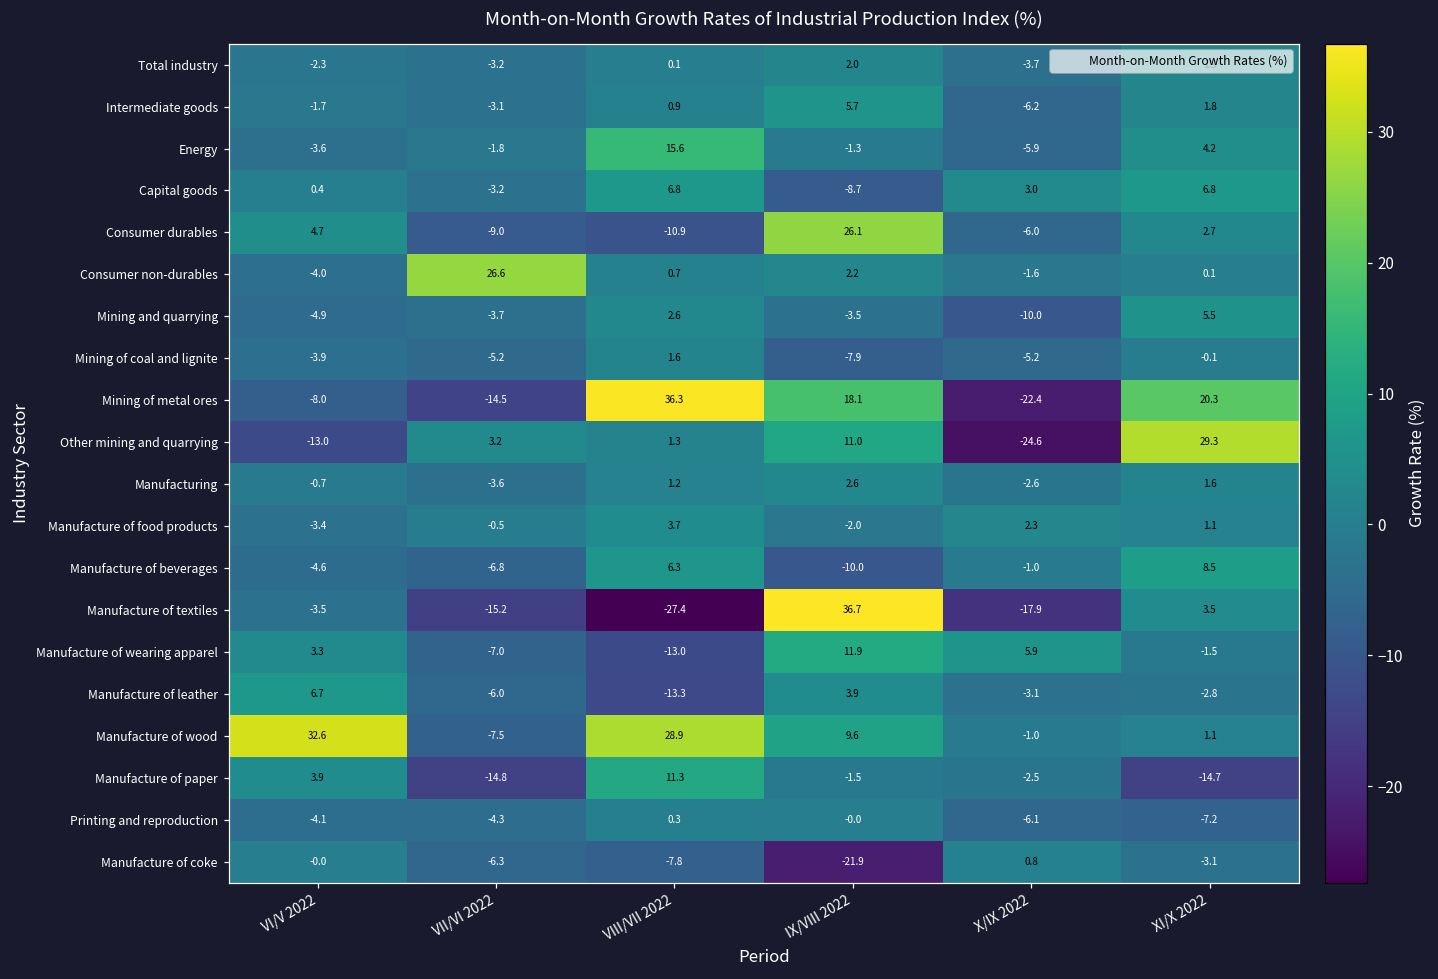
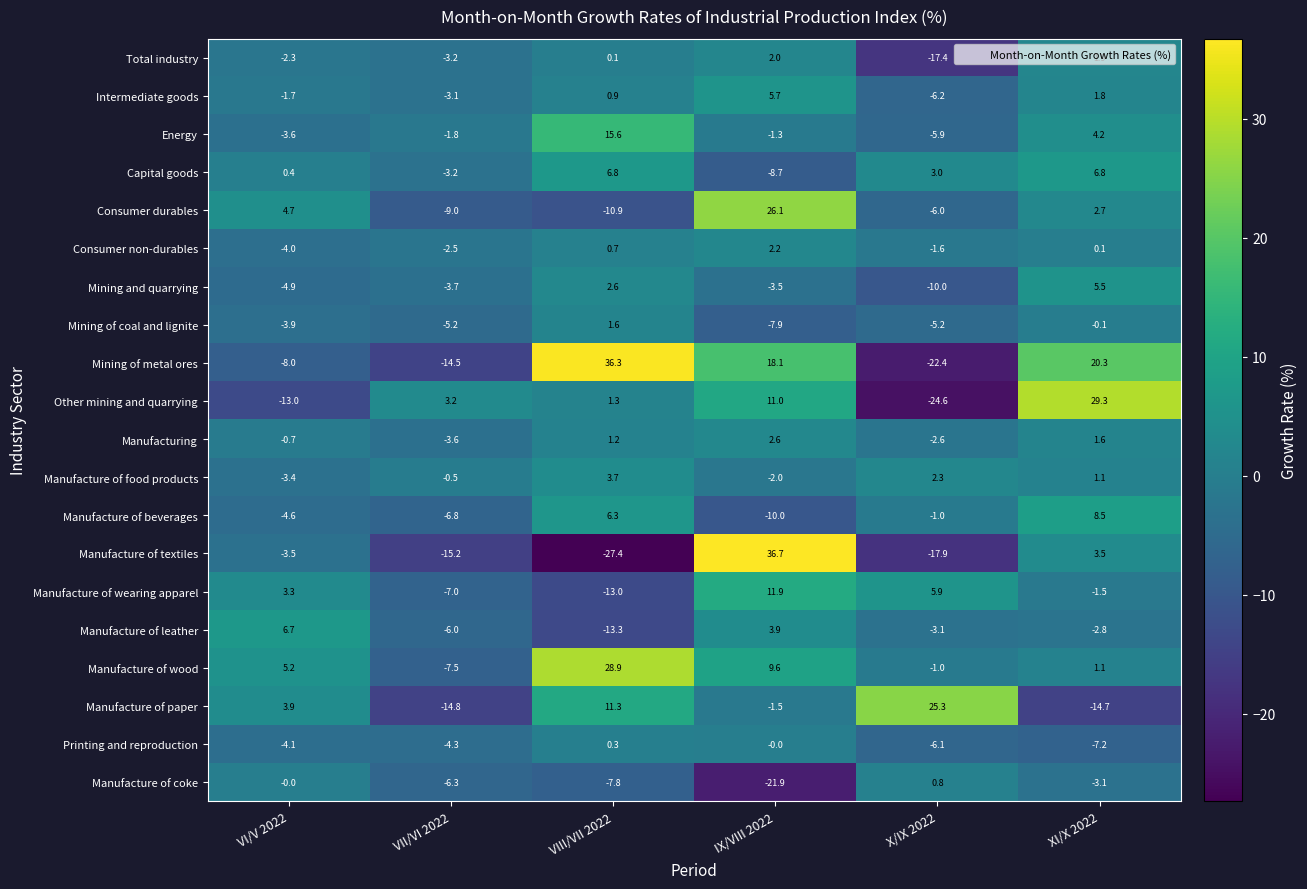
  {
    "Total industry": {
      "VI/V 2022": -2.3,
      "VII/VI 2022": -3.2,
      "VIII/VII 2022": 0.1,
      "IX/VIII 2022": 2.0,
-     "X/IX 2022": -3.7
+     "X/IX 2022": -17.4
    },
    "Intermediate goods": {
      "VI/V 2022": -1.7,
      "VII/VI 2022": -3.1,
      "VIII/VII 2022": 0.9,
      "IX/VIII 2022": 5.7,
      "X/IX 2022": -6.2,
      "XI/X 2022": 1.8
    },
    "Energy": {
      "VI/V 2022": -3.6,
      "VII/VI 2022": -1.8,
      "VIII/VII 2022": 15.6,
      "IX/VIII 2022": -1.3,
      "X/IX 2022": -5.9,
      "XI/X 2022": 4.2
    },
    "Capital goods": {
      "VI/V 2022": 0.4,
      "VII/VI 2022": -3.2,
      "VIII/VII 2022": 6.8,
      "IX/VIII 2022": -8.7,
      "X/IX 2022": 3.0,
      "XI/X 2022": 6.8
    },
    "Consumer durables": {
      "VI/V 2022": 4.7,
      "VII/VI 2022": -9.0,
      "VIII/VII 2022": -10.9,
      "IX/VIII 2022": 26.1,
      "X/IX 2022": -6.0,
      "XI/X 2022": 2.7
    },
    "Consumer non-durables": {
      "VI/V 2022": -4.0,
-     "VII/VI 2022": 26.6,
+     "VII/VI 2022": -2.5,
      "VIII/VII 2022": 0.7,
      "IX/VIII 2022": 2.2,
      "X/IX 2022": -1.6,
      "XI/X 2022": 0.1
    },
    "Mining and quarrying": {
      "VI/V 2022": -4.9,
      "VII/VI 2022": -3.7,
      "VIII/VII 2022": 2.6,
      "IX/VIII 2022": -3.5,
      "X/IX 2022": -10.0,
      "XI/X 2022": 5.5
    },
    "Mining of coal and lignite": {
      "VI/V 2022": -3.9,
      "VII/VI 2022": -5.2,
      "VIII/VII 2022": 1.6,
      "IX/VIII 2022": -7.9,
      "X/IX 2022": -5.2,
      "XI/X 2022": -0.1
    },
    "Mining of metal ores": {
      "VI/V 2022": -8.0,
      "VII/VI 2022": -14.5,
      "VIII/VII 2022": 36.3,
      "IX/VIII 2022": 18.1,
      "X/IX 2022": -22.4,
      "XI/X 2022": 20.3
    },
    "Other mining and quarrying": {
      "VI/V 2022": -13.0,
      "VII/VI 2022": 3.2,
      "VIII/VII 2022": 1.3,
      "IX/VIII 2022": 11.0,
      "X/IX 2022": -24.6,
      "XI/X 2022": 29.3
    },
    "Manufacturing": {
      "VI/V 2022": -0.7,
      "VII/VI 2022": -3.6,
      "VIII/VII 2022": 1.2,
      "IX/VIII 2022": 2.6,
      "X/IX 2022": -2.6,
      "XI/X 2022": 1.6
    },
    "Manufacture of food products": {
      "VI/V 2022": -3.4,
      "VII/VI 2022": -0.5,
      "VIII/VII 2022": 3.7,
      "IX/VIII 2022": -2.0,
      "X/IX 2022": 2.3,
      "XI/X 2022": 1.1
    },
    "Manufacture of beverages": {
      "VI/V 2022": -4.6,
      "VII/VI 2022": -6.8,
      "VIII/VII 2022": 6.3,
      "IX/VIII 2022": -10.0,
      "X/IX 2022": -1.0,
      "XI/X 2022": 8.5
    },
    "Manufacture of textiles": {
      "VI/V 2022": -3.5,
      "VII/VI 2022": -15.2,
      "VIII/VII 2022": -27.4,
      "IX/VIII 2022": 36.7,
      "X/IX 2022": -17.9,
      "XI/X 2022": 3.5
    },
    "Manufacture of wearing apparel": {
      "VI/V 2022": 3.3,
      "VII/VI 2022": -7.0,
      "VIII/VII 2022": -13.0,
      "IX/VIII 2022": 11.9,
      "X/IX 2022": 5.9,
      "XI/X 2022": -1.5
    },
    "Manufacture of leather": {
      "VI/V 2022": 6.7,
      "VII/VI 2022": -6.0,
      "VIII/VII 2022": -13.3,
      "IX/VIII 2022": 3.9,
      "X/IX 2022": -3.1,
      "XI/X 2022": -2.8
    },
    "Manufacture of wood": {
-     "VI/V 2022": 32.6,
+     "VI/V 2022": 5.2,
      "VII/VI 2022": -7.5,
      "VIII/VII 2022": 28.9,
      "IX/VIII 2022": 9.6,
      "X/IX 2022": -1.0,
      "XI/X 2022": 1.1
    },
    "Manufacture of paper": {
      "VI/V 2022": 3.9,
      "VII/VI 2022": -14.8,
      "VIII/VII 2022": 11.3,
      "IX/VIII 2022": -1.5,
-     "X/IX 2022": -2.5,
+     "X/IX 2022": 25.3,
      "XI/X 2022": -14.7
    },
    "Printing and reproduction": {
      "VI/V 2022": -4.1,
      "VII/VI 2022": -4.3,
      "VIII/VII 2022": 0.3,
      "IX/VIII 2022": -0.0,
      "X/IX 2022": -6.1,
      "XI/X 2022": -7.2
    },
    "Manufacture of coke": {
      "VI/V 2022": -0.0,
      "VII/VI 2022": -6.3,
      "VIII/VII 2022": -7.8,
      "IX/VIII 2022": -21.9,
      "X/IX 2022": 0.8,
      "XI/X 2022": -3.1
    }
  }
